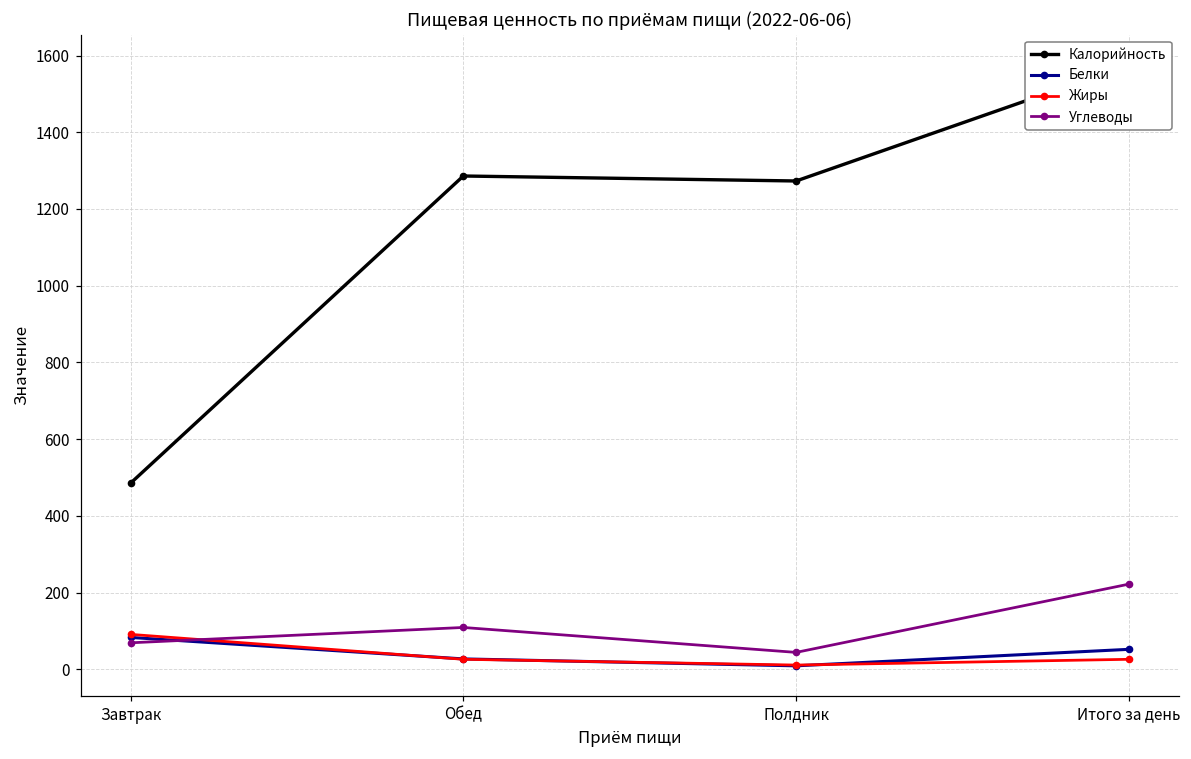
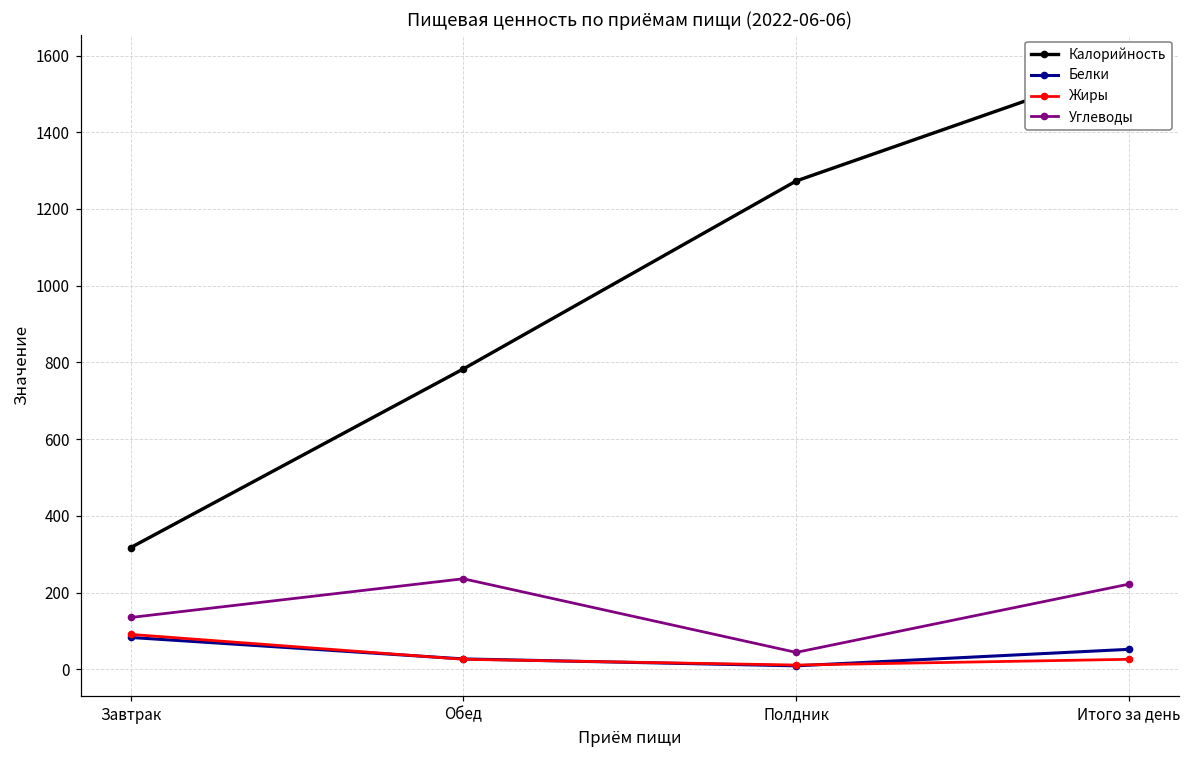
  {
    "Калорийность": {
-     "Завтрак": 490,
-     "Обед": 1290,
+     "Завтрак": 320,
+     "Обед": 780,
      "Полдник": 1270
    },
    "Белки": {
      "Завтрак": 80,
      "Итого за день": 50
    },
    "Жиры": {
      "Завтрак": 90,
      "Итого за день": 30
    },
    "Углеводы": {
-     "Завтрак": 70,
-     "Обед": 110,
+     "Завтрак": 140,
+     "Обед": 240,
      "Полдник": 40,
      "Итого за день": 220
    }
  }
